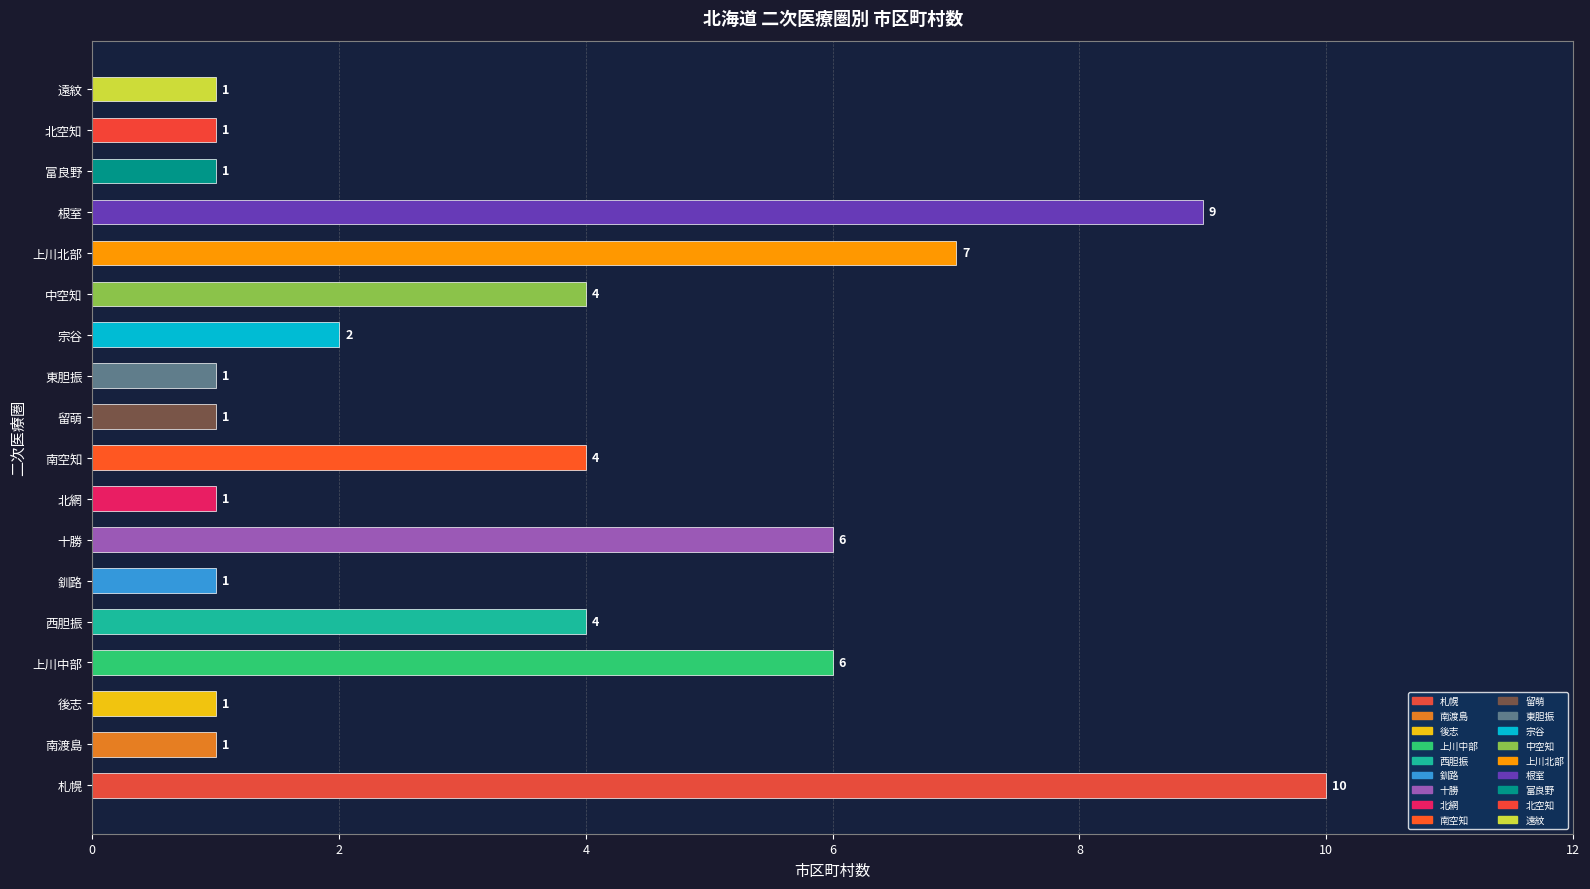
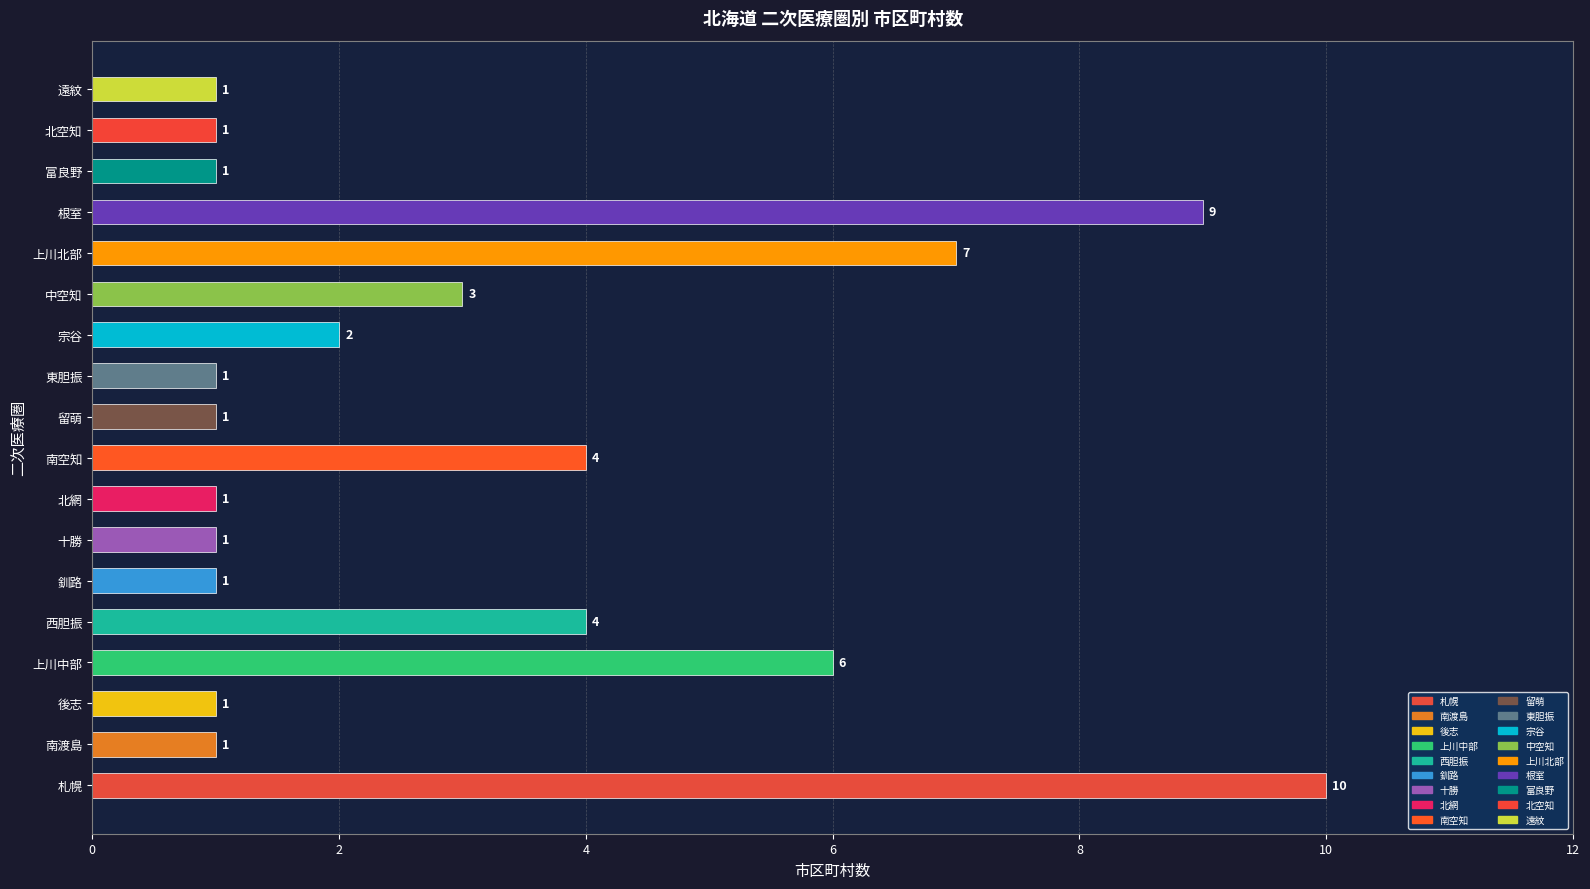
  {
    "遠紋": 1,
    "北空知": 1,
    "富良野": 1,
    "根室": 9,
    "上川北部": 7,
-   "中空知": 4,
+   "中空知": 3,
    "宗谷": 2,
    "東胆振": 1,
    "留萌": 1,
    "南空知": 4,
    "北網": 1,
-   "十勝": 6,
+   "十勝": 1,
    "釧路": 1,
    "西胆振": 4,
    "上川中部": 6,
    "後志": 1,
    "南渡島": 1,
    "札幌": 10
  }
